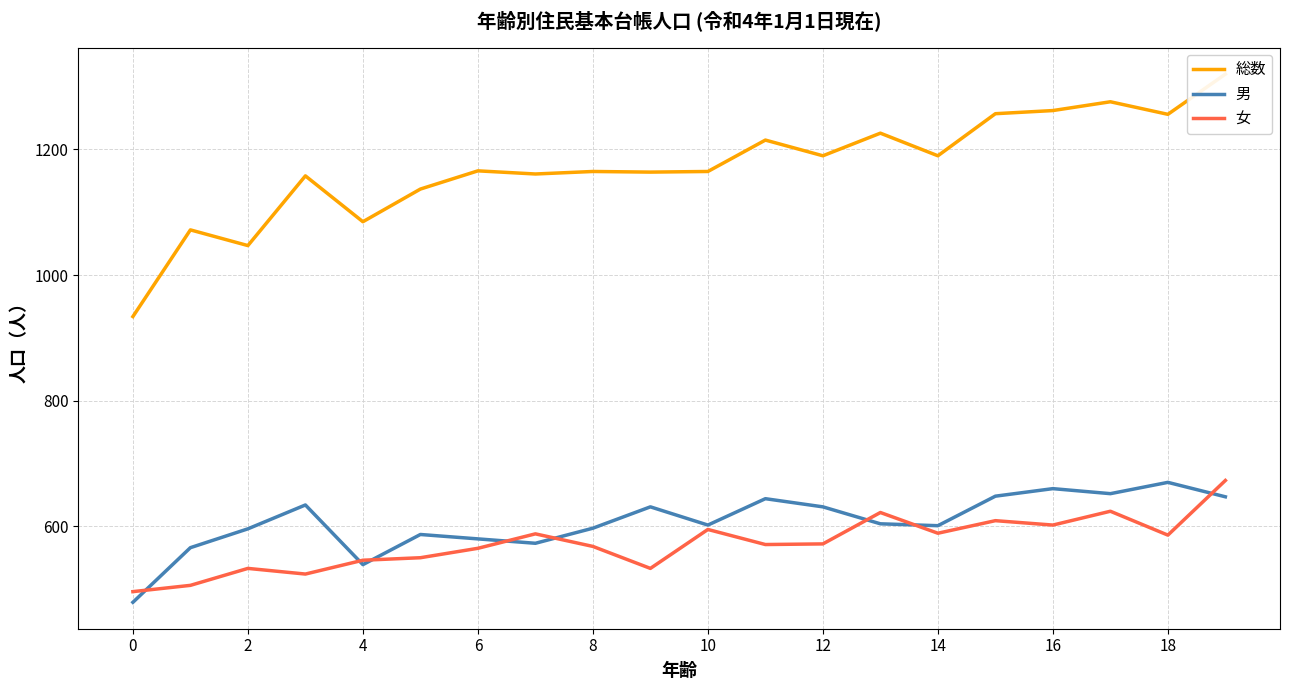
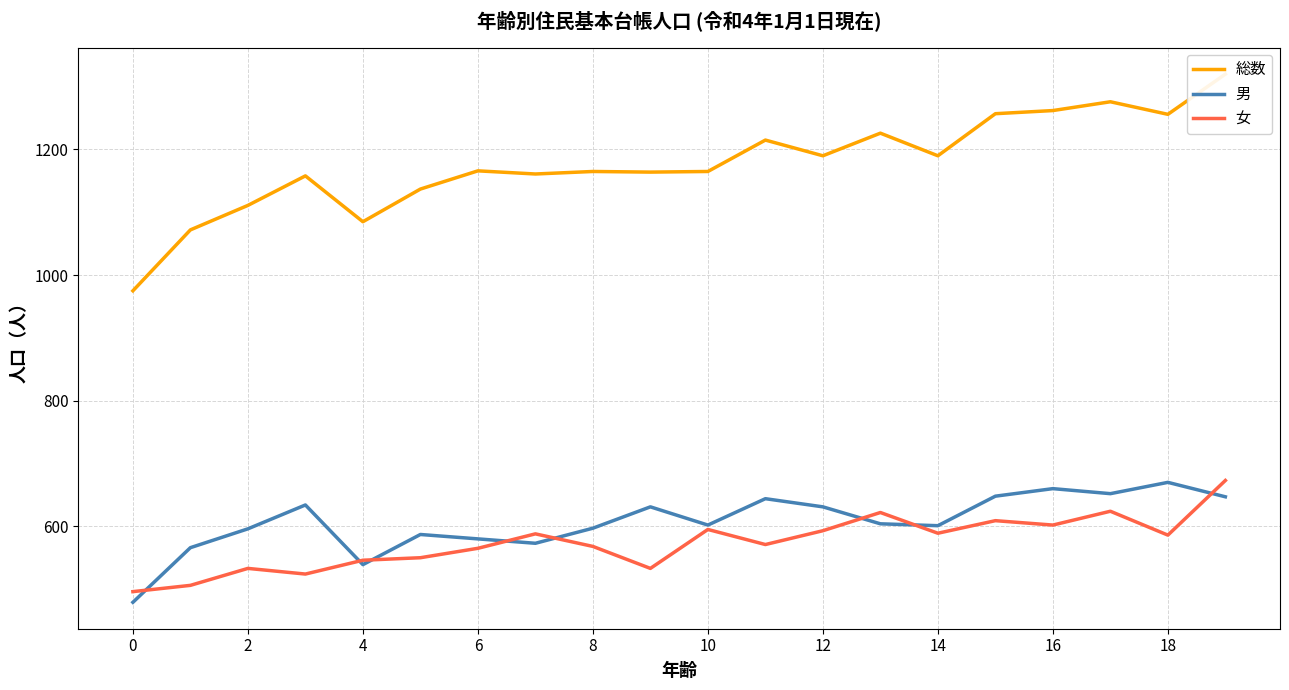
  {
    "総数": {
-     "0": 930,
-     "2": 1050,
+     "0": 980,
+     "2": 1110,
      "4": 1090,
      "6": 1170,
      "8": 1170,
      "10": 1170,
      "12": 1190,
      "14": 1190,
      "16": 1260,
      "18": 1260
    },
    "男": {
      "0": 480,
      "2": 600,
      "4": 540,
      "6": 580,
      "8": 600,
      "10": 600,
      "12": 630,
      "14": 600,
      "16": 660,
      "18": 670
    },
    "女": {
      "0": 500,
      "2": 530,
      "4": 550,
      "6": 570,
      "8": 570,
      "10": 600,
-     "12": 570,
+     "12": 590,
      "14": 590,
      "16": 600,
      "18": 590
    }
  }
